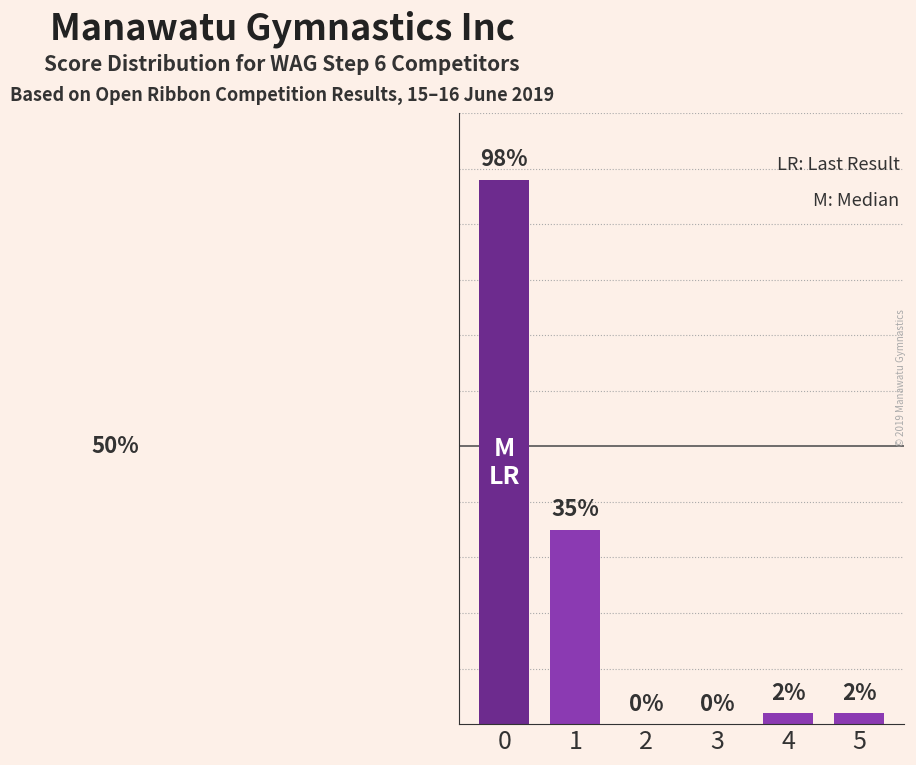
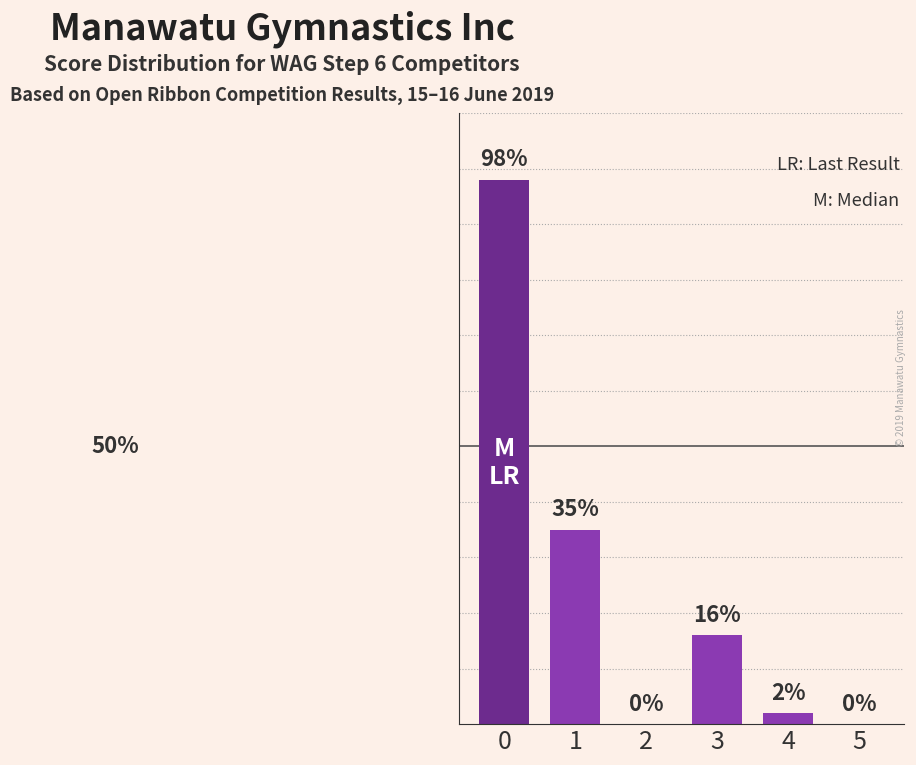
  {
    "0": "98%",
    "1": "35%",
    "2": "0%",
-   "3": "0%",
+   "3": "16%",
    "4": "2%",
-   "5": "2%"
+   "5": "0%"
  }
